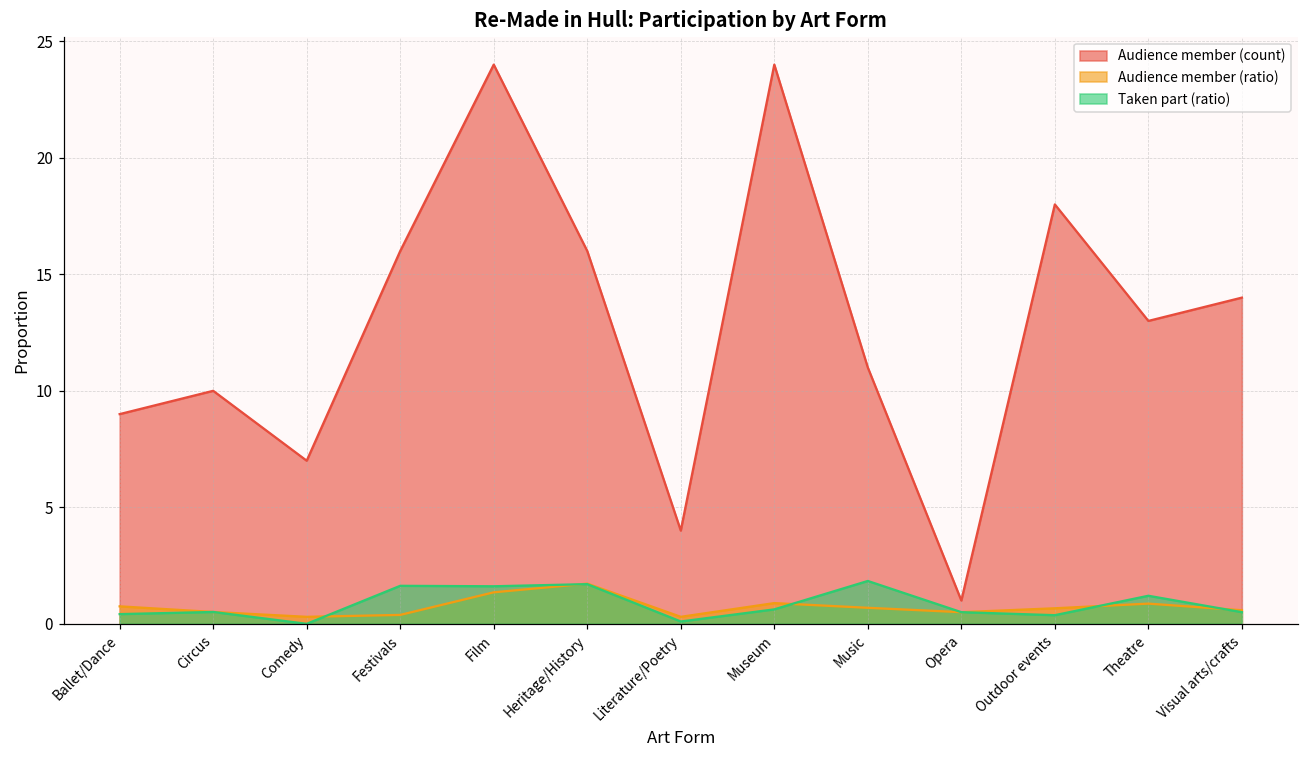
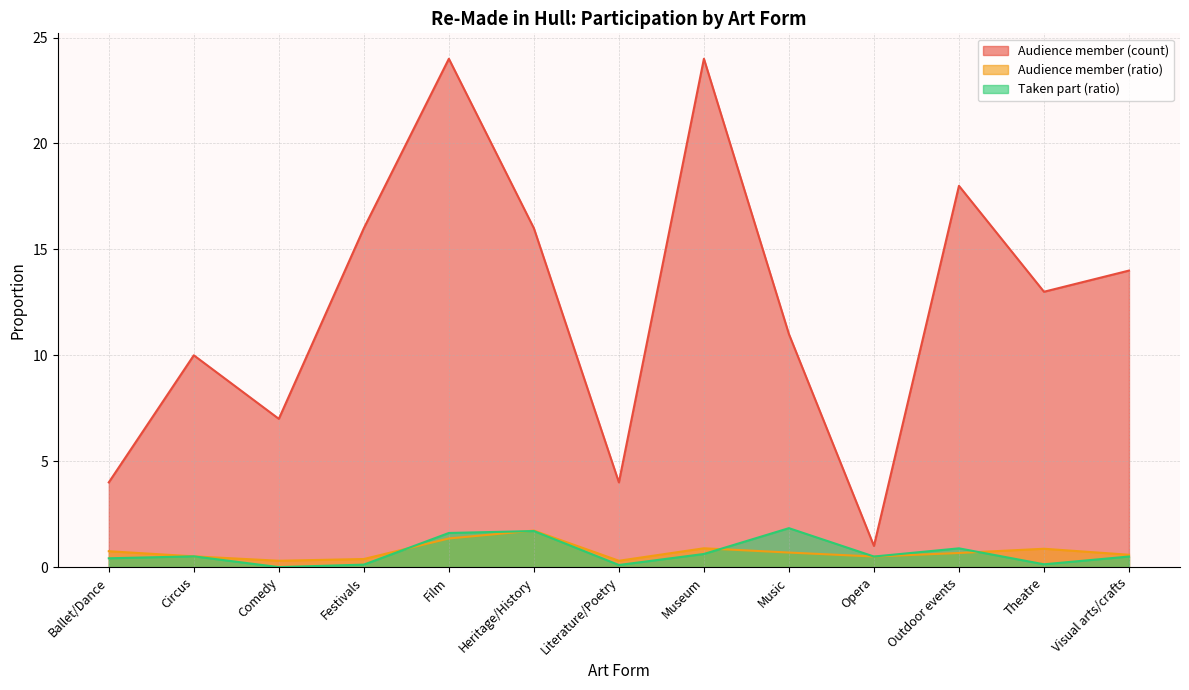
  {
    "Audience member (count)": {
-     "Ballet/Dance": 9,
+     "Ballet/Dance": 4,
      "Circus": 10,
      "Comedy": 7,
      "Festivals": 16,
      "Film": 24,
      "Heritage/History": 16,
      "Literature/Poetry": 4,
      "Museum": 24,
      "Music": 11,
      "Opera": 1,
      "Outdoor events": 18,
      "Theatre": 13,
      "Visual arts/crafts": 14
    },
    "Audience member (ratio)": {
      "Ballet/Dance": 0.8,
      "Comedy": 0.3,
      "Festivals": 0.4,
      "Film": 1.4,
      "Literature/Poetry": 0.3,
      "Museum": 0.9,
      "Music": 0.7,
      "Outdoor events": 0.7,
      "Theatre": 0.9
    },
    "Taken part (ratio)": {
      "Ballet/Dance": 0.4,
      "Comedy": 0.0,
-     "Festivals": 1.6,
+     "Festivals": 0.1,
      "Film": 1.6,
      "Literature/Poetry": 0.1,
      "Museum": 0.6,
      "Music": 1.8,
-     "Outdoor events": 0.4,
-     "Theatre": 1.2
+     "Outdoor events": 0.9,
+     "Theatre": 0.1
    }
  }
